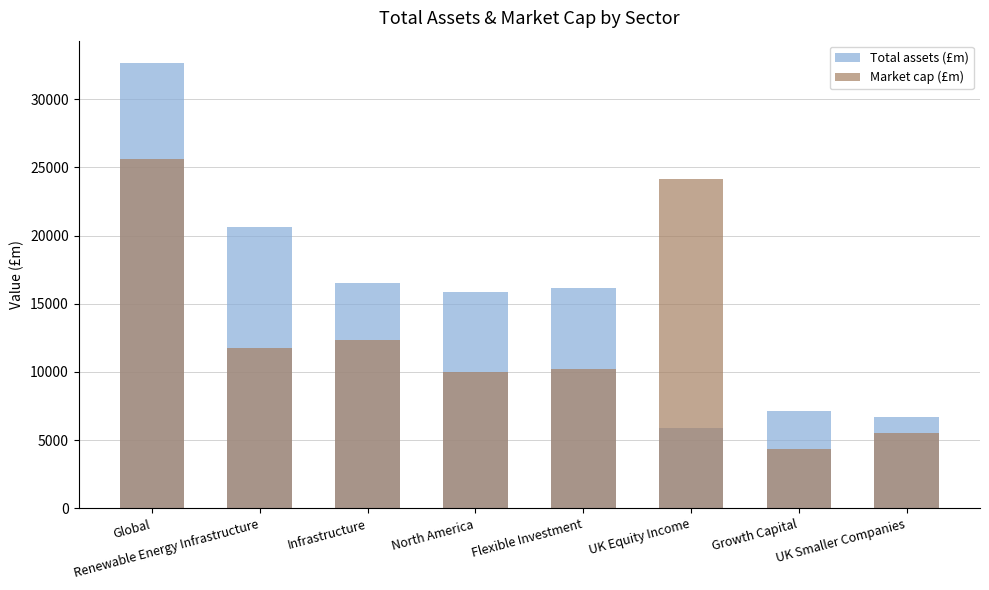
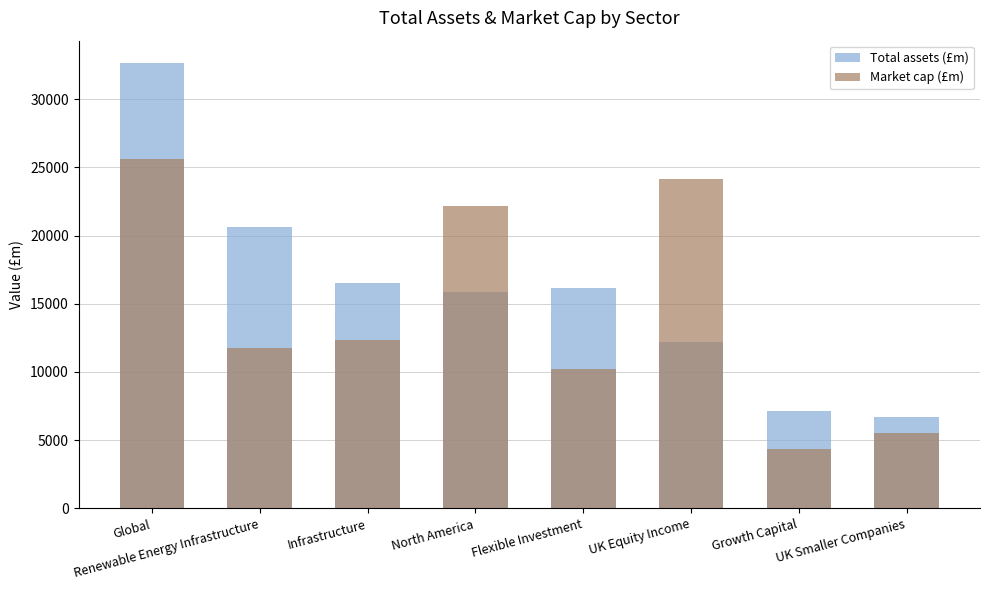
  {
    "Total assets (£m)": {
      "Global": 32600,
      "Renewable Energy Infrastructure": 20600,
      "Infrastructure": 16500,
      "Flexible Investment": 16200,
-     "UK Equity Income": 5900,
+     "UK Equity Income": 12200,
      "Growth Capital": 7200,
      "UK Smaller Companies": 6700
    },
    "Market cap (£m)": {
-     "North America": 10000,
+     "North America": 22100,
      "UK Equity Income": 24100
    }
  }
